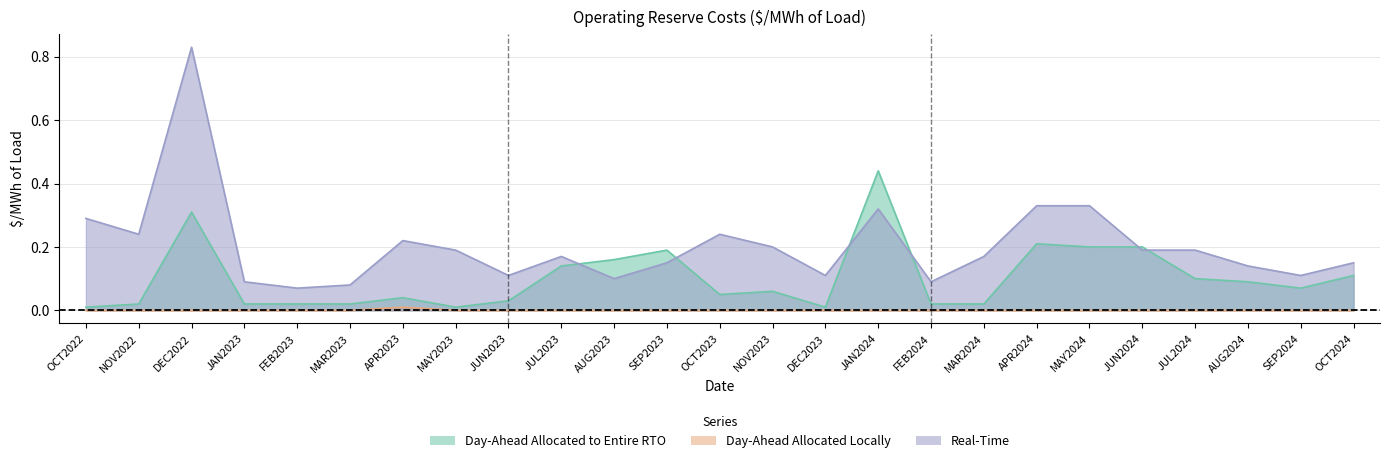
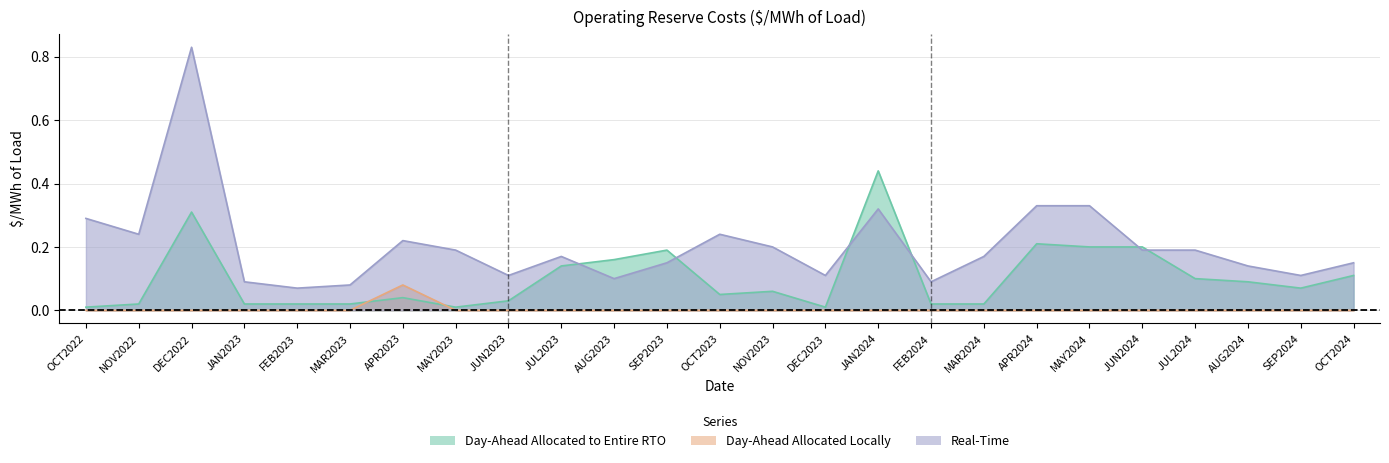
  {
    "Day-Ahead Allocated Locally": {
      "OCT2022": 0.00,
      "NOV2022": 0.00,
      "DEC2022": 0.00,
      "JAN2023": 0.00,
      "FEB2023": 0.00,
      "MAR2023": 0.00,
-     "APR2023": 0.01,
+     "APR2023": 0.08,
      "MAY2023": 0.00,
      "JUN2023": 0.00,
      "JUL2023": 0.00,
      "AUG2023": 0.00,
      "SEP2023": 0.00,
      "OCT2023": 0.00,
      "NOV2023": 0.00,
      "DEC2023": 0.00,
      "JAN2024": 0.00,
      "FEB2024": 0.00,
      "MAR2024": 0.00,
      "APR2024": 0.00,
      "MAY2024": 0.00,
      "JUN2024": 0.00,
      "JUL2024": 0.00,
      "AUG2024": 0.00,
      "SEP2024": 0.00,
      "OCT2024": 0.00
    }
  }
